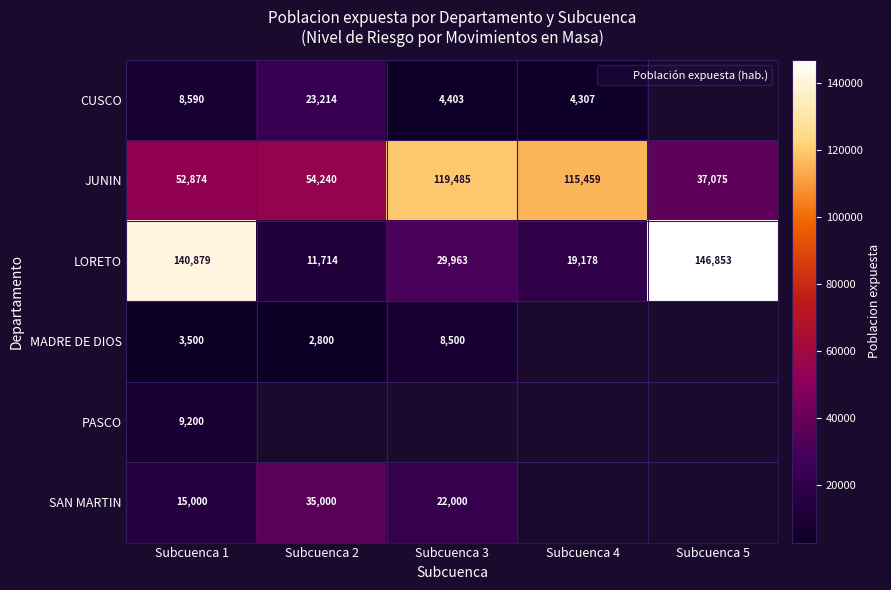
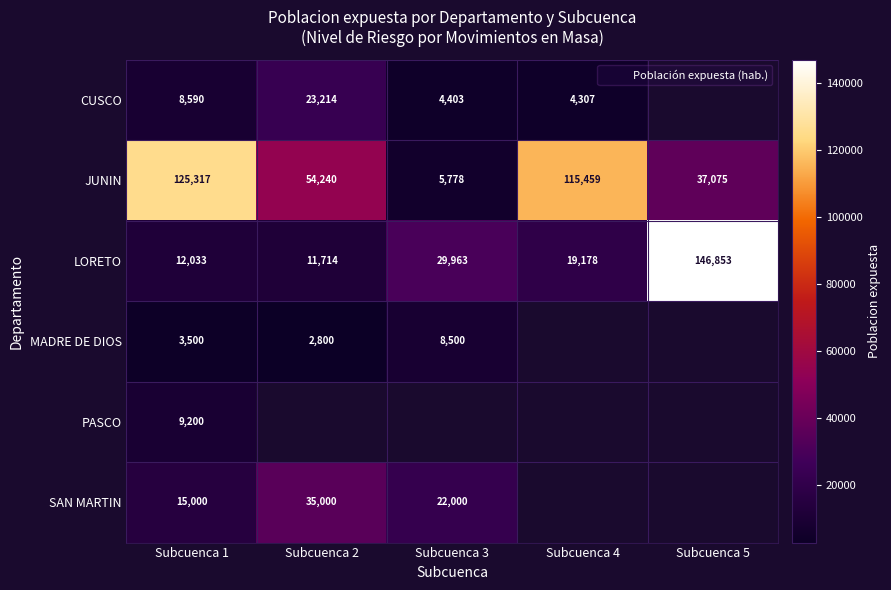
  {
    "CUSCO": {
      "Subcuenca 1": "8,590",
      "Subcuenca 2": "23,214",
      "Subcuenca 3": "4,403",
      "Subcuenca 4": "4,307"
    },
    "JUNIN": {
-     "Subcuenca 1": "52,874",
+     "Subcuenca 1": "125,317",
      "Subcuenca 2": "54,240",
-     "Subcuenca 3": "119,485",
+     "Subcuenca 3": "5,778",
      "Subcuenca 4": "115,459",
      "Subcuenca 5": "37,075"
    },
    "LORETO": {
-     "Subcuenca 1": "140,879",
+     "Subcuenca 1": "12,033",
      "Subcuenca 2": "11,714",
      "Subcuenca 3": "29,963",
      "Subcuenca 4": "19,178",
      "Subcuenca 5": "146,853"
    },
    "MADRE DE DIOS": {
      "Subcuenca 1": "3,500",
      "Subcuenca 2": "2,800",
      "Subcuenca 3": "8,500"
    },
    "PASCO": {
      "Subcuenca 1": "9,200"
    },
    "SAN MARTIN": {
      "Subcuenca 1": "15,000",
      "Subcuenca 2": "35,000",
      "Subcuenca 3": "22,000"
    }
  }
